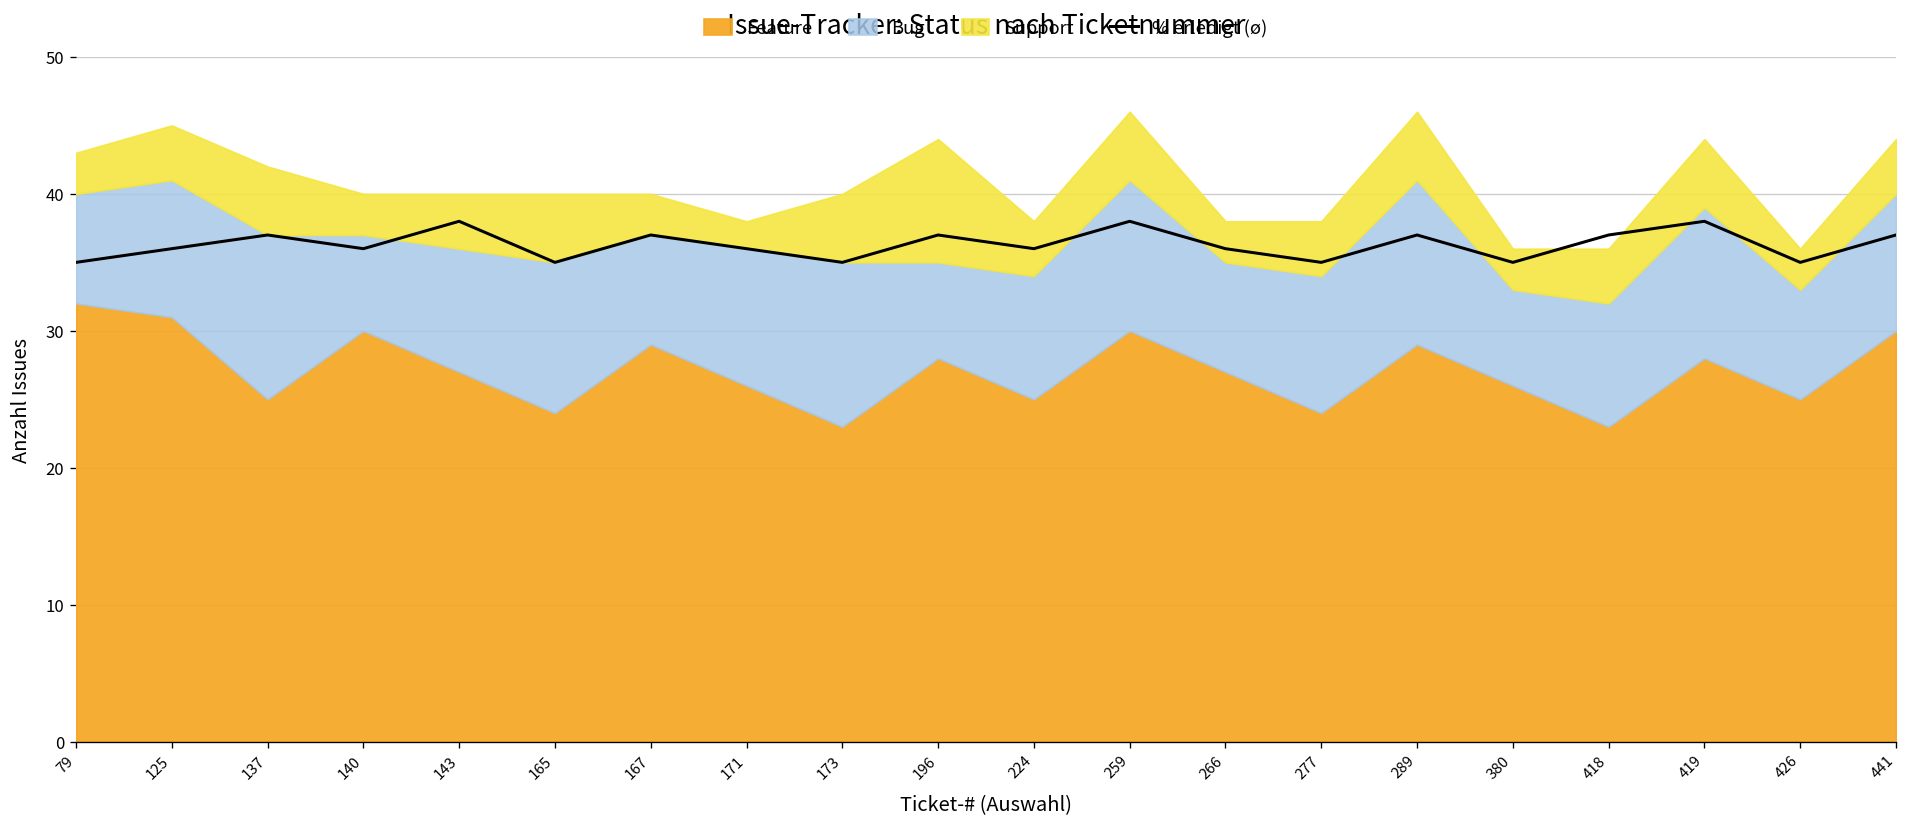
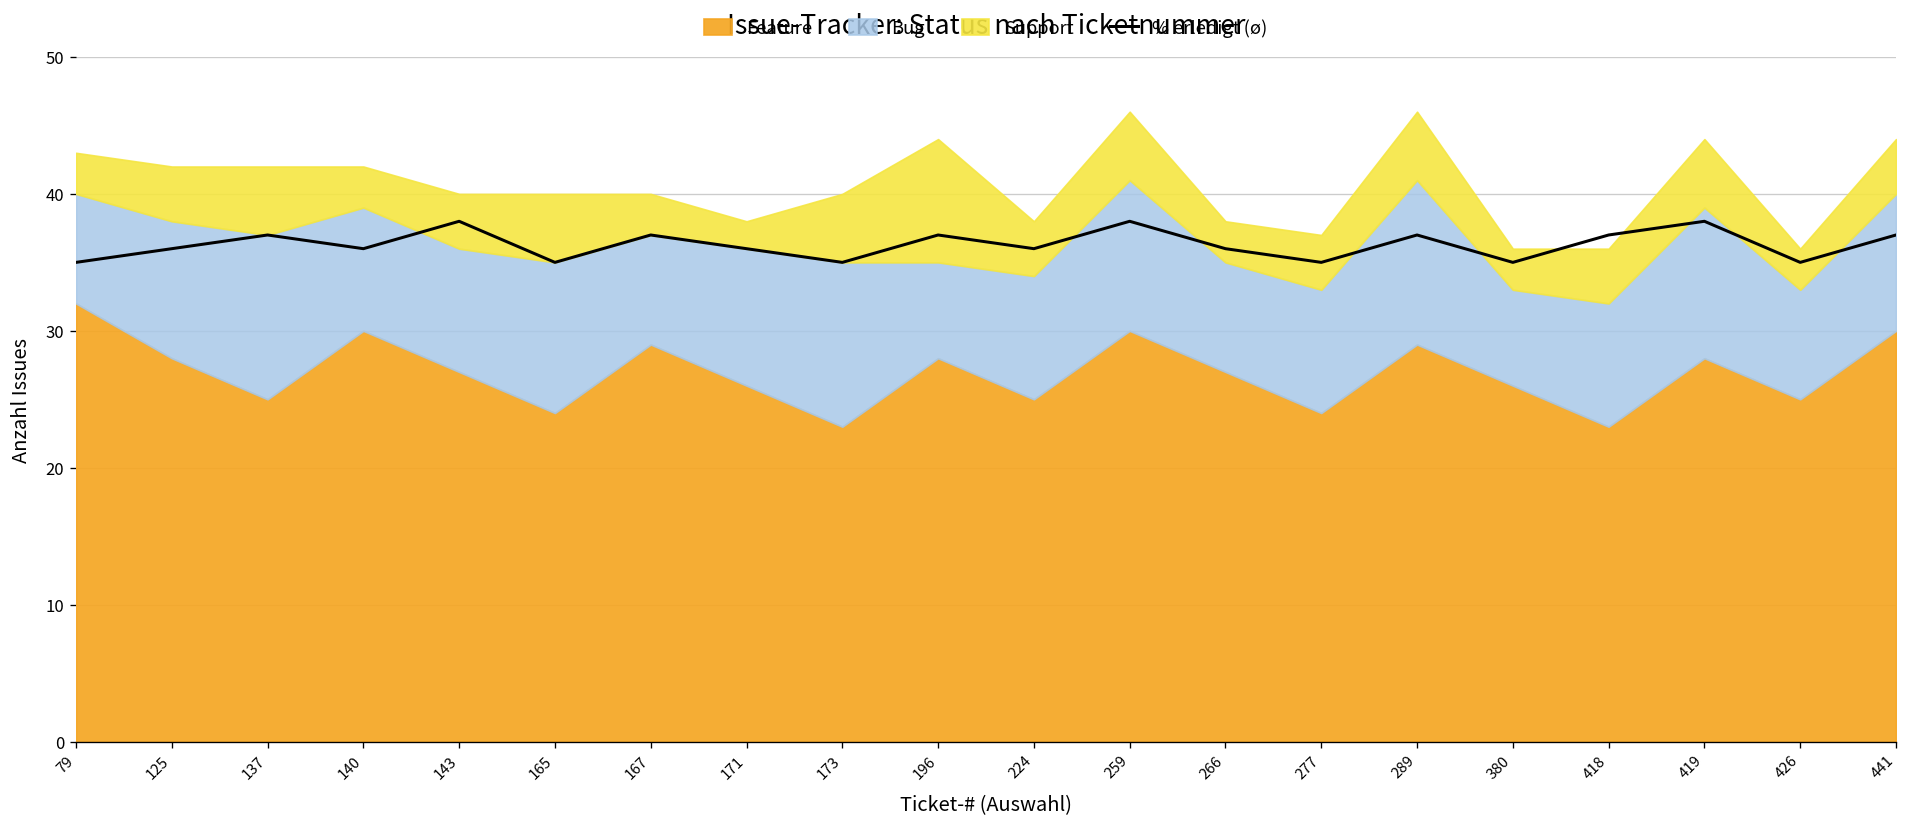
  {
    "% erledigt (ø)": {
      "79": 35,
      "125": 36,
      "140": 36,
      "143": 38,
      "196": 37,
      "224": 36,
      "259": 38,
      "266": 36,
      "277": 35,
      "289": 37,
      "380": 35,
      "418": 37,
      "419": 38,
      "426": 35,
      "441": 37
    },
    "Feature": {
      "79": 32,
-     "125": 31,
+     "125": 28,
      "137": 25,
      "140": 30,
      "143": 27,
      "165": 24,
      "167": 29,
      "171": 26,
      "173": 23,
      "196": 28,
      "224": 25,
      "259": 30,
      "266": 27,
      "277": 24,
      "289": 29,
      "380": 26,
      "418": 23,
      "419": 28,
      "426": 25,
      "441": 30
    },
    "Bug": {
      "79": 8,
      "125": 10,
-     "140": 7,
+     "140": 9,
      "143": 9,
      "196": 7,
      "224": 9,
      "259": 11,
      "266": 8,
-     "277": 10,
+     "277": 9,
      "289": 12,
      "380": 7,
      "418": 9,
      "419": 11,
      "426": 8,
      "441": 10
    },
    "Support": {
      "79": 3,
      "125": 4,
      "137": 5,
      "140": 3,
      "143": 4,
      "165": 5,
      "167": 3,
      "171": 2,
      "173": 5,
      "196": 9,
      "224": 4,
      "259": 5,
      "266": 3,
      "277": 4,
      "289": 5,
      "380": 3,
      "418": 4,
      "419": 5,
      "426": 3,
      "441": 4
    }
  }
